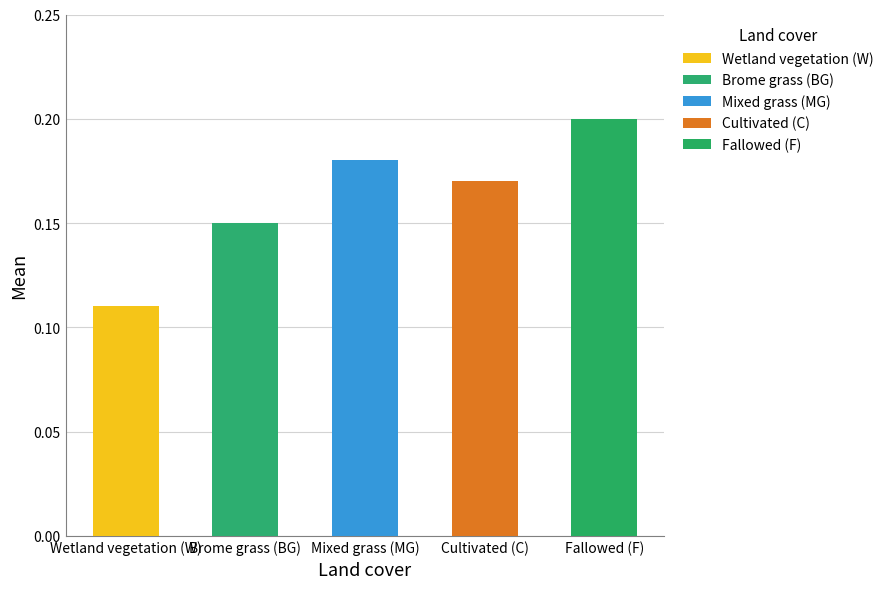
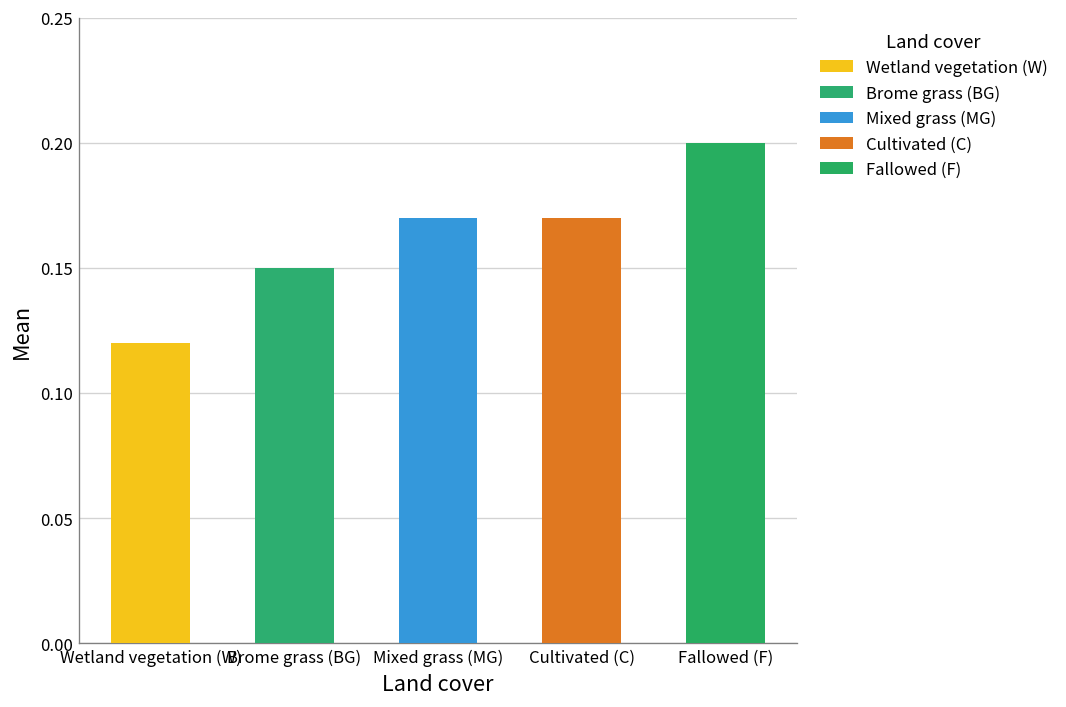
  {
-   "Wetland vegetation (W)": 0.11,
+   "Wetland vegetation (W)": 0.12,
    "Brome grass (BG)": 0.15,
-   "Mixed grass (MG)": 0.18,
+   "Mixed grass (MG)": 0.17,
    "Cultivated (C)": 0.17,
    "Fallowed (F)": 0.20
  }
